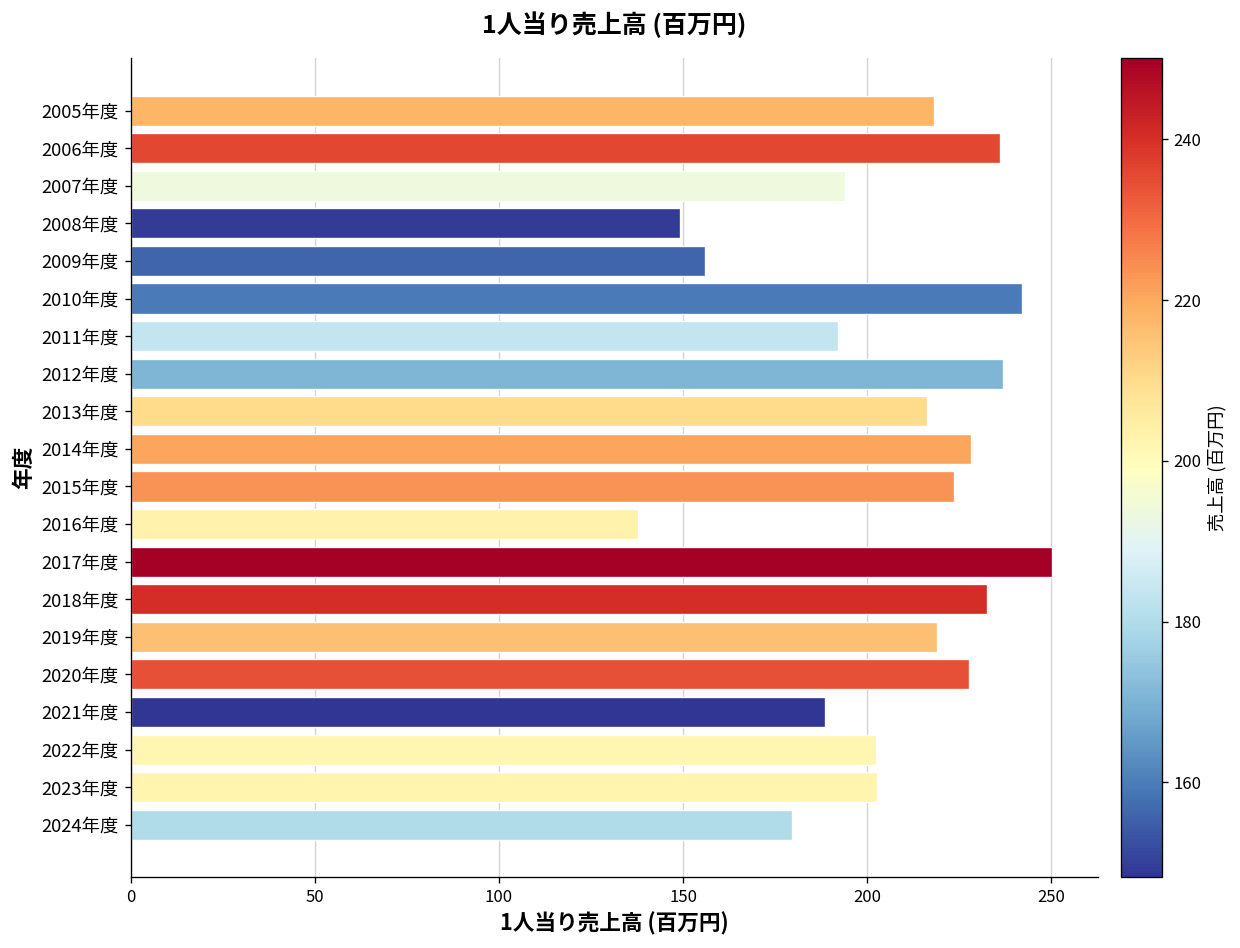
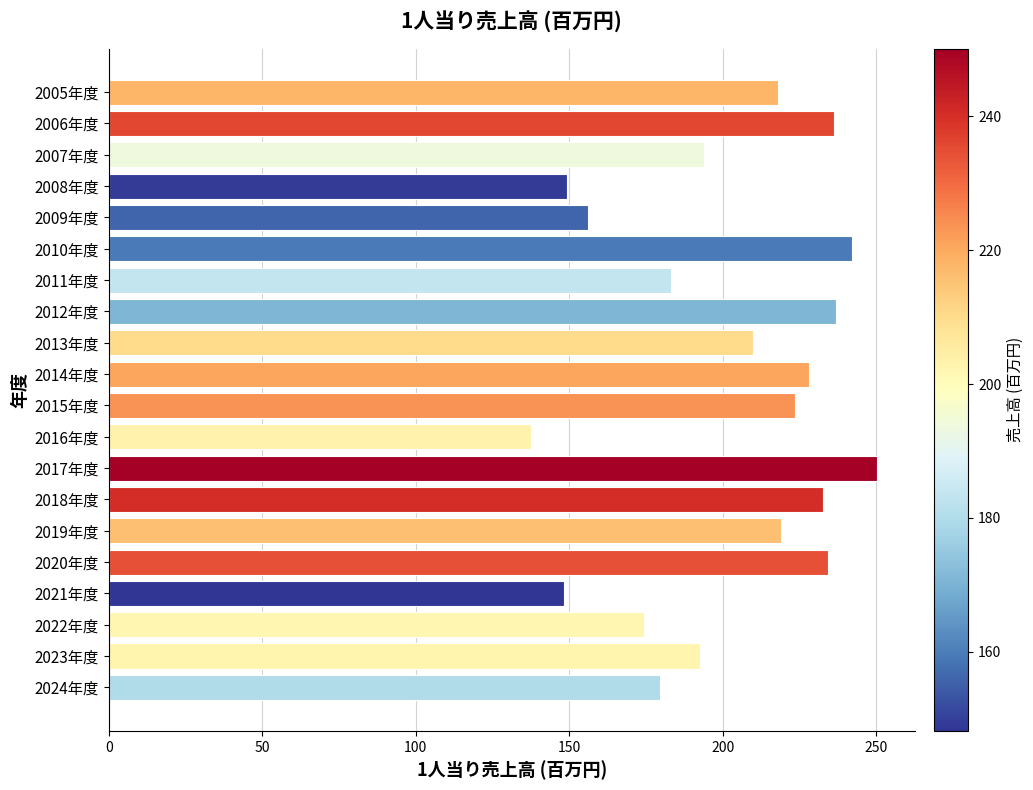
  {
    "2005年度": 218,
    "2006年度": 236,
    "2007年度": 194,
    "2008年度": 149,
    "2009年度": 156,
    "2010年度": 242,
-   "2011年度": 192,
+   "2011年度": 183,
    "2012年度": 237,
-   "2013年度": 216,
+   "2013年度": 210,
    "2014年度": 228,
    "2015年度": 224,
    "2016年度": 138,
    "2017年度": 250,
    "2018年度": 233,
    "2019年度": 219,
-   "2020年度": 228,
-   "2021年度": 188,
-   "2022年度": 202,
-   "2023年度": 203,
+   "2020年度": 234,
+   "2021年度": 148,
+   "2022年度": 174,
+   "2023年度": 193,
    "2024年度": 180
  }
